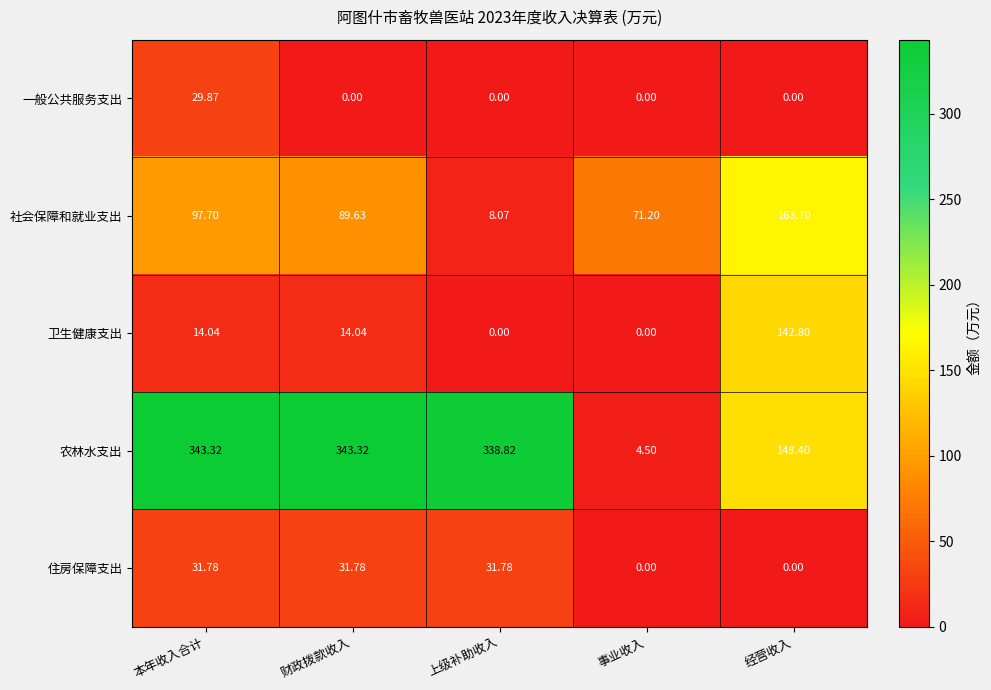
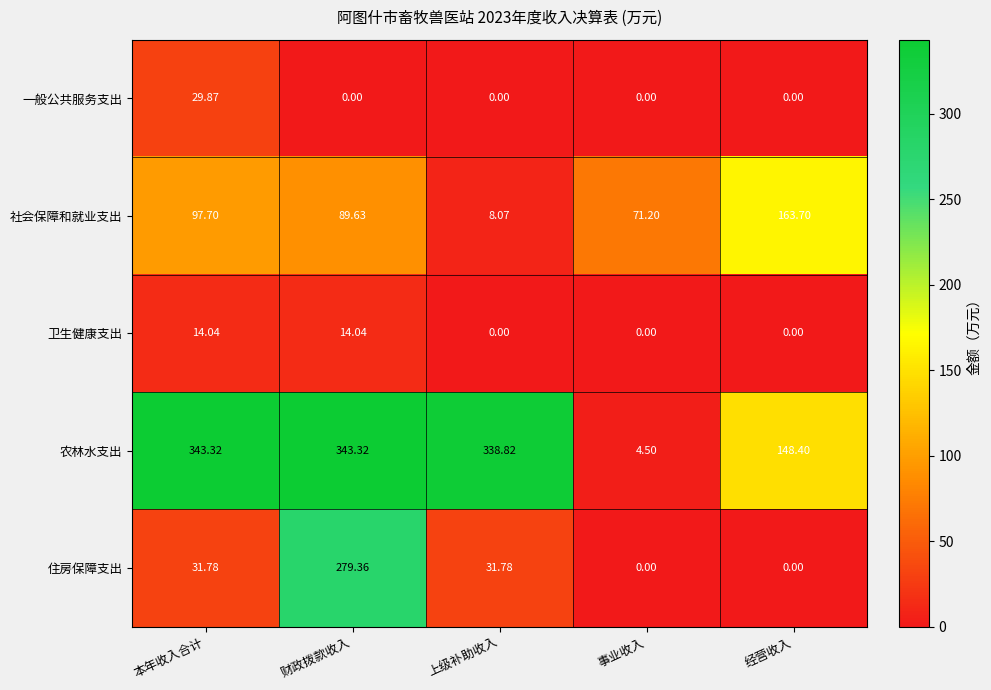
  {
    "一般公共服务支出": {
      "本年收入合计": 29.87,
      "财政拨款收入": 0.00,
      "上级补助收入": 0.00,
      "事业收入": 0.00,
      "经营收入": 0.00
    },
    "社会保障和就业支出": {
      "本年收入合计": 97.70,
      "财政拨款收入": 89.63,
      "上级补助收入": 8.07,
      "事业收入": 71.20,
      "经营收入": 163.70
    },
    "卫生健康支出": {
      "本年收入合计": 14.04,
      "财政拨款收入": 14.04,
      "上级补助收入": 0.00,
      "事业收入": 0.00,
-     "经营收入": 142.80
+     "经营收入": 0.00
    },
    "农林水支出": {
      "本年收入合计": 343.32,
      "财政拨款收入": 343.32,
      "上级补助收入": 338.82,
      "事业收入": 4.50,
      "经营收入": 148.40
    },
    "住房保障支出": {
      "本年收入合计": 31.78,
-     "财政拨款收入": 31.78,
+     "财政拨款收入": 279.36,
      "上级补助收入": 31.78,
      "事业收入": 0.00,
      "经营收入": 0.00
    }
  }
